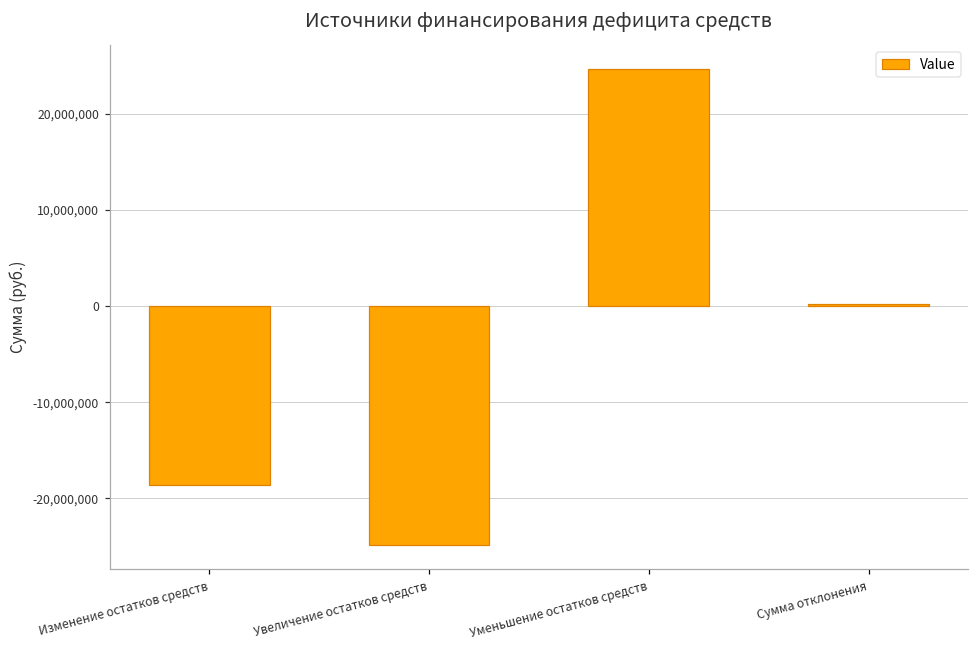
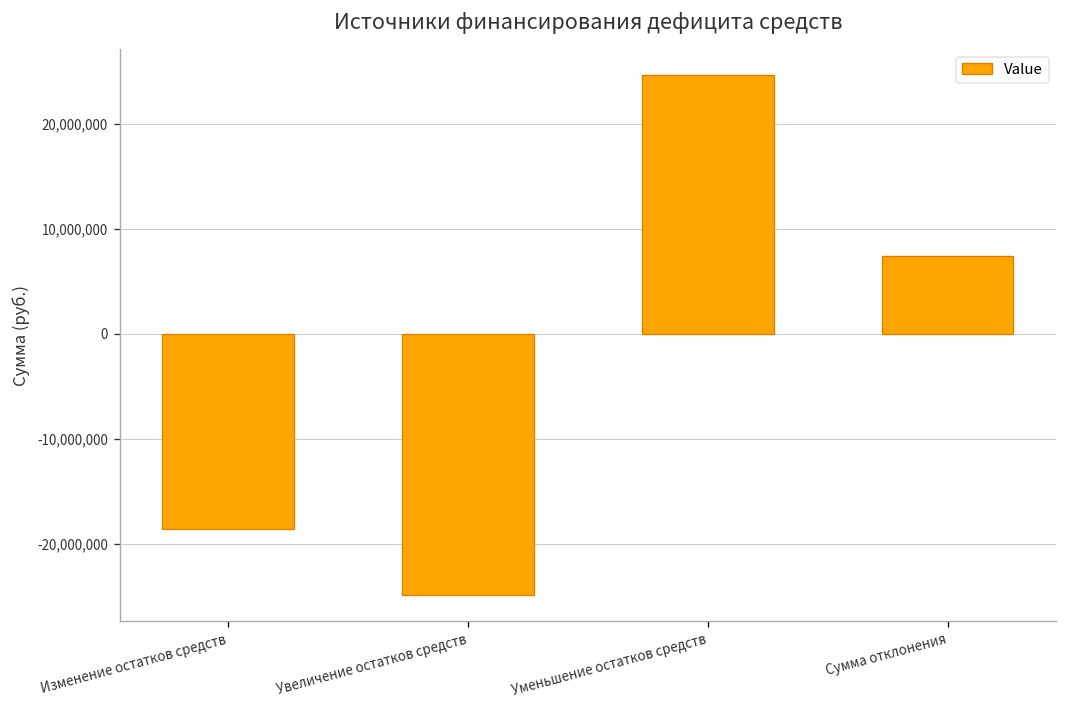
  {
    "Изменение остатков средств": "-19,000,000",
    "Увеличение остатков средств": "-25,000,000",
    "Уменьшение остатков средств": "25,000,000",
-   "Сумма отклонения": "0"
+   "Сумма отклонения": "7,000,000"
  }
